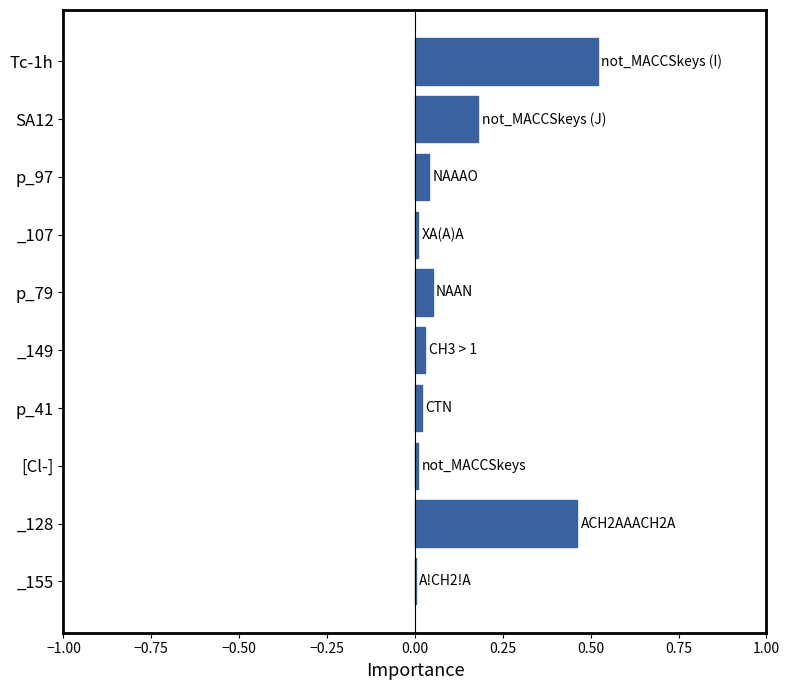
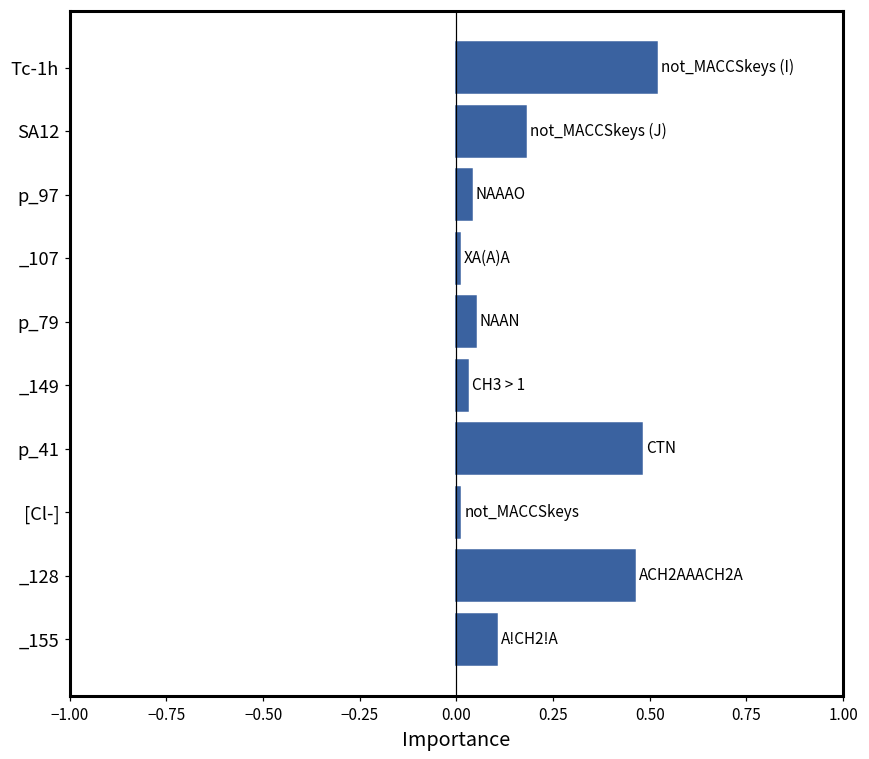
  {
    "Tc-1h": 0.52,
    "SA12": 0.18,
    "p_97": 0.04,
    "_107": 0.01,
    "p_79": 0.05,
-   "p_41": 0.02,
+   "p_41": 0.48,
    "[Cl-]": 0.01,
    "_128": 0.46,
-   "_155": 0.00
+   "_155": 0.11
  }
